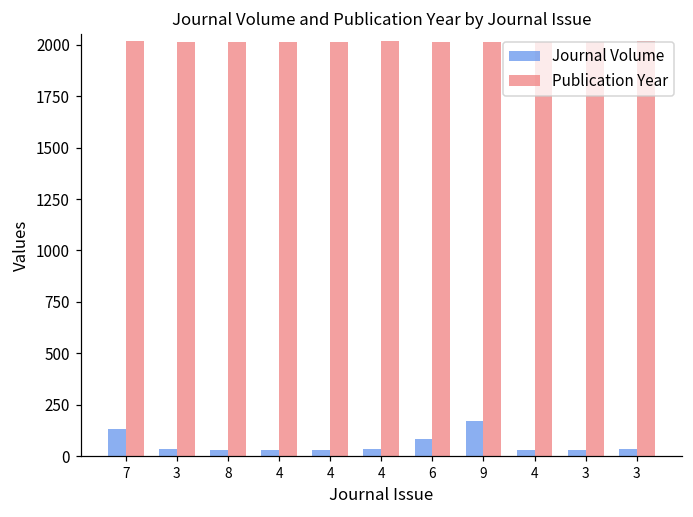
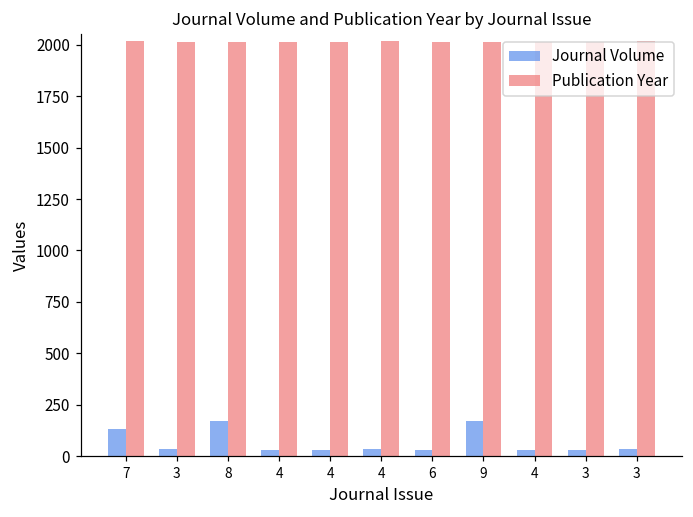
  {
    "Journal Volume": {
      "7": 130,
-     "8": 30,
-     "6": 80,
+     "8": 170,
+     "6": 30,
      "9": 170
    },
    "Publication Year": {
      "7": 2020,
      "8": 2010,
      "6": 2010,
      "9": 2010
    }
  }
